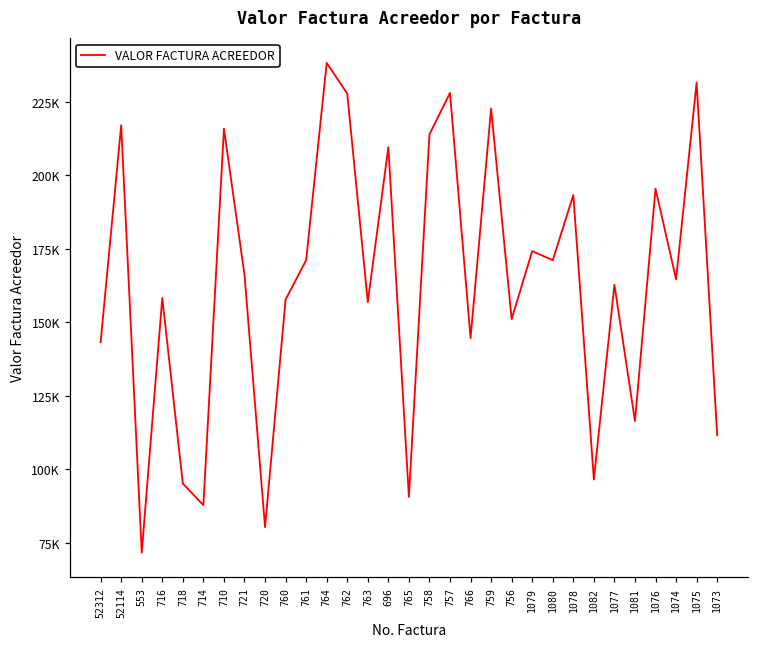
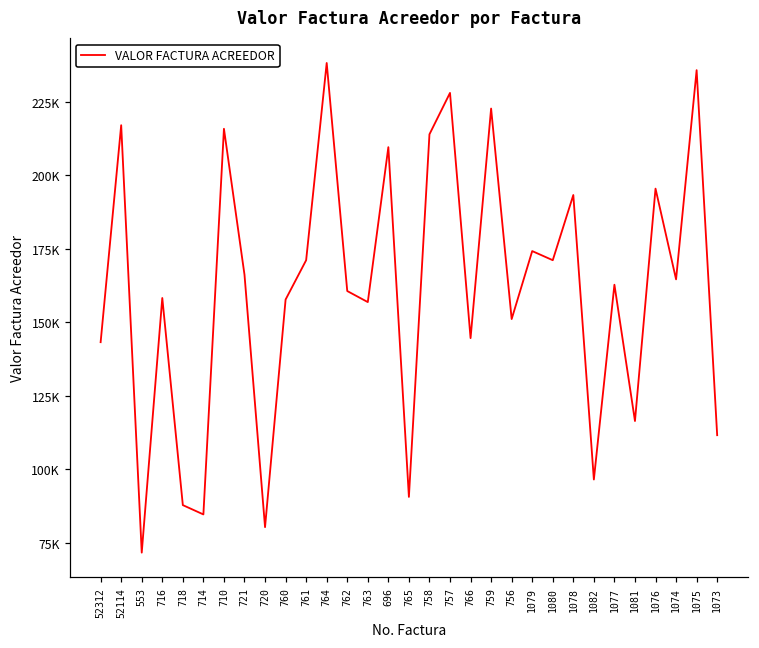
  {
    "52312": 143000,
    "52114": 217000,
    "553": 72000,
    "716": 158000,
-   "718": 95000,
-   "714": 88000,
+   "718": 88000,
+   "714": 85000,
    "710": 216000,
    "721": 166000,
    "720": 80000,
    "760": 158000,
    "761": 171000,
    "764": 238000,
-   "762": 228000,
+   "762": 161000,
    "763": 157000,
    "696": 210000,
    "765": 91000,
    "758": 214000,
    "757": 228000,
    "766": 145000,
    "759": 223000,
    "756": 151000,
    "1079": 174000,
    "1080": 171000,
    "1078": 193000,
    "1082": 97000,
    "1077": 163000,
    "1081": 116000,
    "1076": 196000,
    "1074": 165000,
-   "1075": 232000,
+   "1075": 236000,
    "1073": 112000
  }
